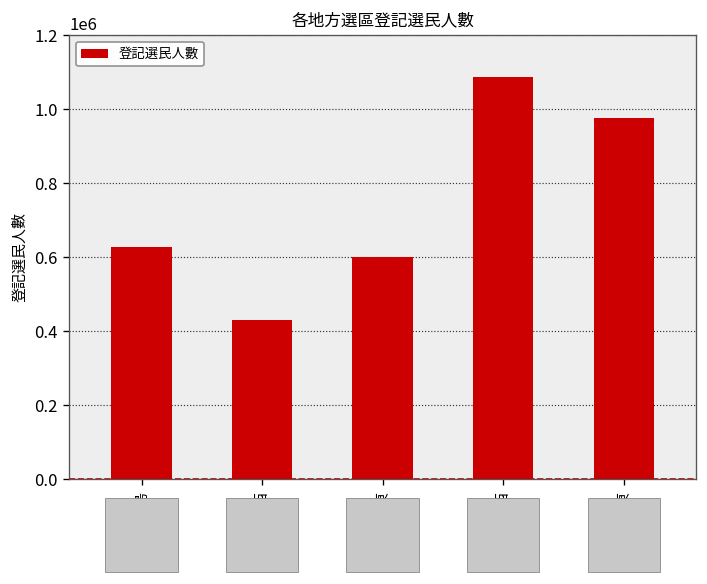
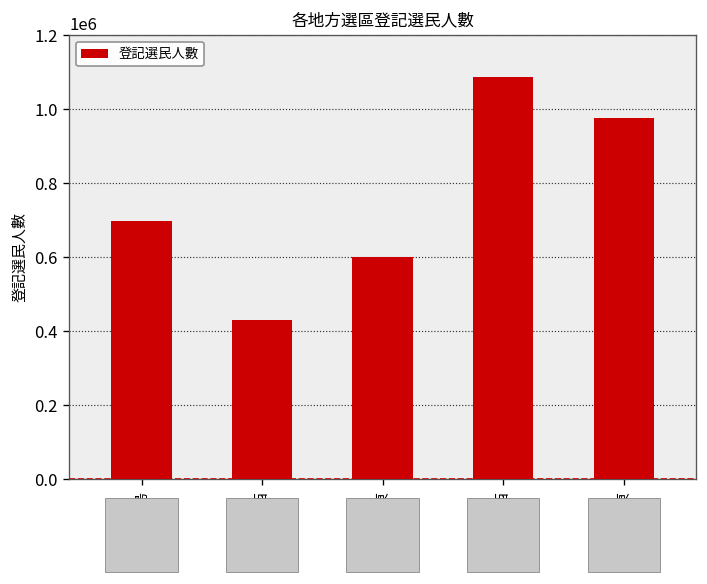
  {
-   "香港島": 630000,
+   "香港島": 700000,
    "九龍西": 430000,
    "九龍東": 600000,
    "新界西": 1090000,
    "新界東": 980000
  }
